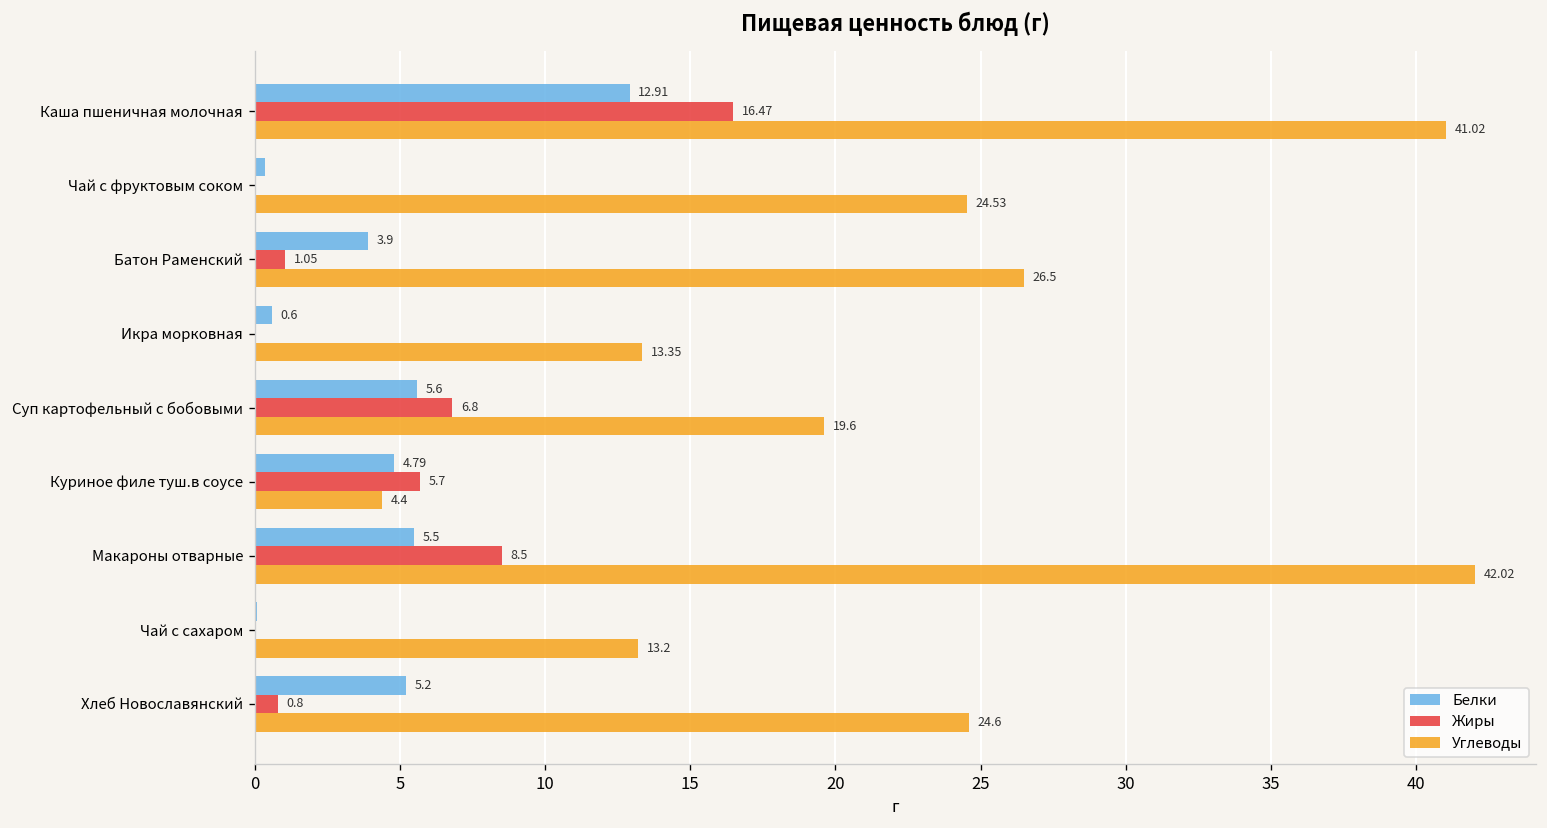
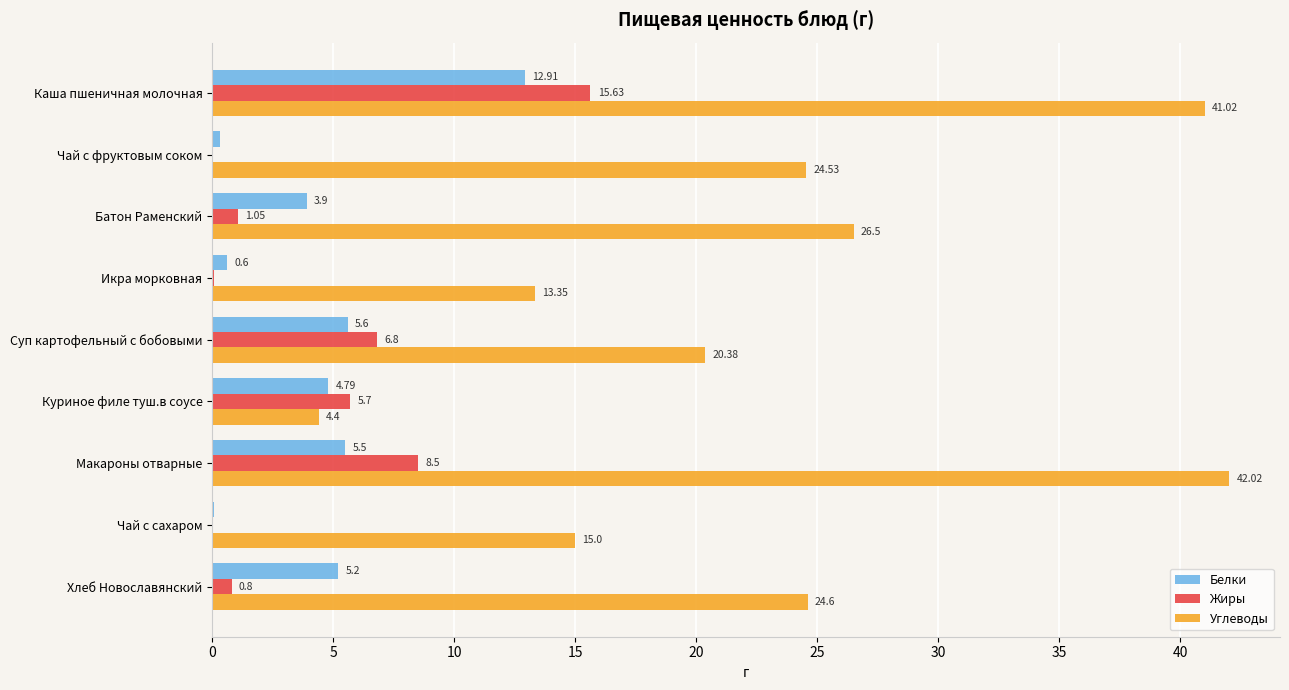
  {
    "Белки": {
      "Каша пшеничная молочная": 12.91,
      "Батон Раменский": 3.9,
      "Икра морковная": 0.6,
      "Суп картофельный с бобовыми": 5.6,
      "Куриное филе туш.в соусе": 4.79,
      "Макароны отварные": 5.5,
      "Хлеб Новославянский": 5.2
    },
    "Жиры": {
-     "Каша пшеничная молочная": 16.47,
+     "Каша пшеничная молочная": 15.63,
      "Батон Раменский": 1.05,
      "Суп картофельный с бобовыми": 6.8,
      "Куриное филе туш.в соусе": 5.7,
      "Макароны отварные": 8.5,
      "Хлеб Новославянский": 0.8
    },
    "Углеводы": {
      "Каша пшеничная молочная": 41.02,
      "Чай с фруктовым соком": 24.53,
      "Батон Раменский": 26.5,
      "Икра морковная": 13.35,
-     "Суп картофельный с бобовыми": 19.6,
+     "Суп картофельный с бобовыми": 20.38,
      "Куриное филе туш.в соусе": 4.4,
      "Макароны отварные": 42.02,
-     "Чай с сахаром": 13.2,
+     "Чай с сахаром": 15.0,
      "Хлеб Новославянский": 24.6
    }
  }
